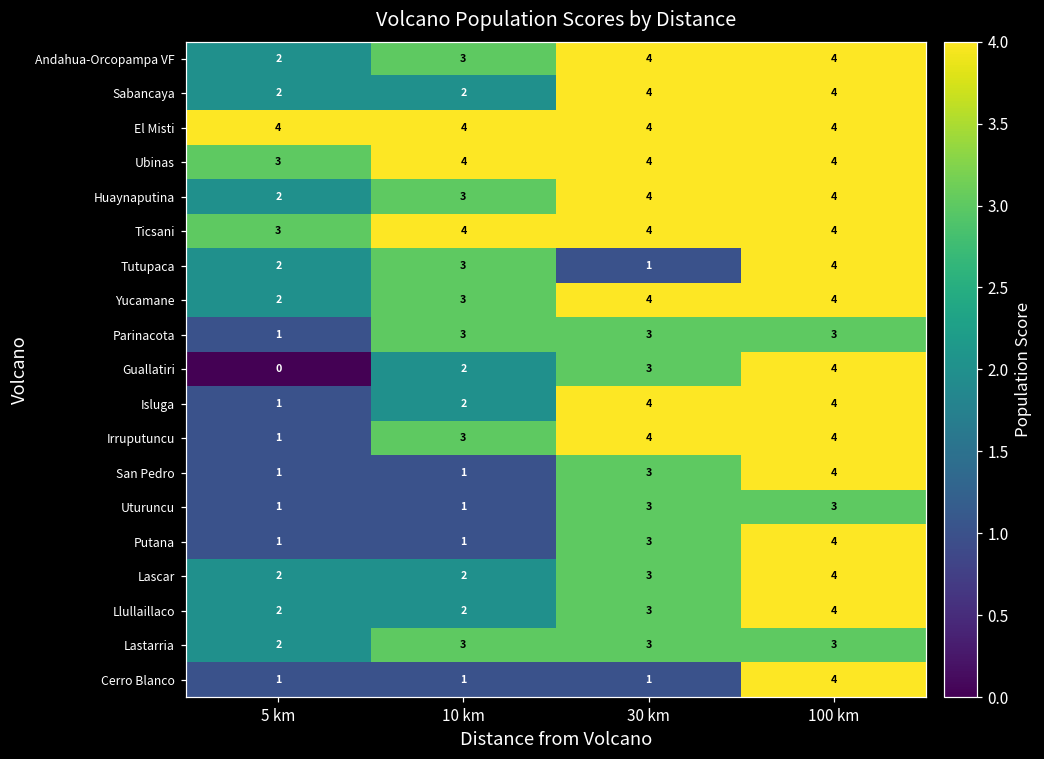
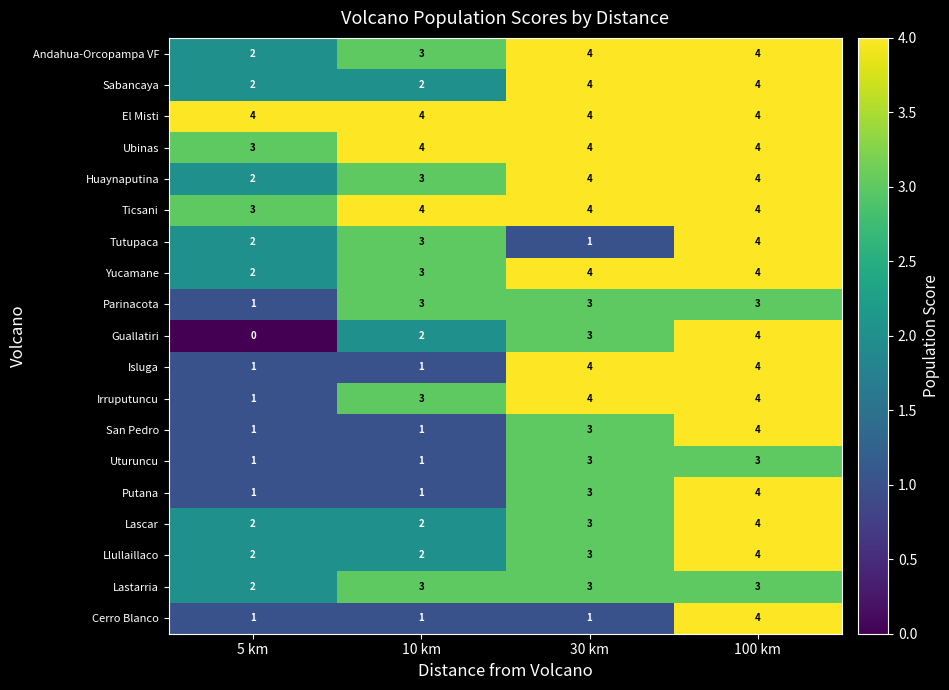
  {
    "Andahua-Orcopampa VF": {
      "5 km": 2,
      "10 km": 3,
      "30 km": 4,
      "100 km": 4
    },
    "Sabancaya": {
      "5 km": 2,
      "10 km": 2,
      "30 km": 4,
      "100 km": 4
    },
    "El Misti": {
      "5 km": 4,
      "10 km": 4,
      "30 km": 4,
      "100 km": 4
    },
    "Ubinas": {
      "5 km": 3,
      "10 km": 4,
      "30 km": 4,
      "100 km": 4
    },
    "Huaynaputina": {
      "5 km": 2,
      "10 km": 3,
      "30 km": 4,
      "100 km": 4
    },
    "Ticsani": {
      "5 km": 3,
      "10 km": 4,
      "30 km": 4,
      "100 km": 4
    },
    "Tutupaca": {
      "5 km": 2,
      "10 km": 3,
      "30 km": 1,
      "100 km": 4
    },
    "Yucamane": {
      "5 km": 2,
      "10 km": 3,
      "30 km": 4,
      "100 km": 4
    },
    "Parinacota": {
      "5 km": 1,
      "10 km": 3,
      "30 km": 3,
      "100 km": 3
    },
    "Guallatiri": {
      "5 km": 0,
      "10 km": 2,
      "30 km": 3,
      "100 km": 4
    },
    "Isluga": {
      "5 km": 1,
-     "10 km": 2,
+     "10 km": 1,
      "30 km": 4,
      "100 km": 4
    },
    "Irruputuncu": {
      "5 km": 1,
      "10 km": 3,
      "30 km": 4,
      "100 km": 4
    },
    "San Pedro": {
      "5 km": 1,
      "10 km": 1,
      "30 km": 3,
      "100 km": 4
    },
    "Uturuncu": {
      "5 km": 1,
      "10 km": 1,
      "30 km": 3,
      "100 km": 3
    },
    "Putana": {
      "5 km": 1,
      "10 km": 1,
      "30 km": 3,
      "100 km": 4
    },
    "Lascar": {
      "5 km": 2,
      "10 km": 2,
      "30 km": 3,
      "100 km": 4
    },
    "Llullaillaco": {
      "5 km": 2,
      "10 km": 2,
      "30 km": 3,
      "100 km": 4
    },
    "Lastarria": {
      "5 km": 2,
      "10 km": 3,
      "30 km": 3,
      "100 km": 3
    },
    "Cerro Blanco": {
      "5 km": 1,
      "10 km": 1,
      "30 km": 1,
      "100 km": 4
    }
  }
